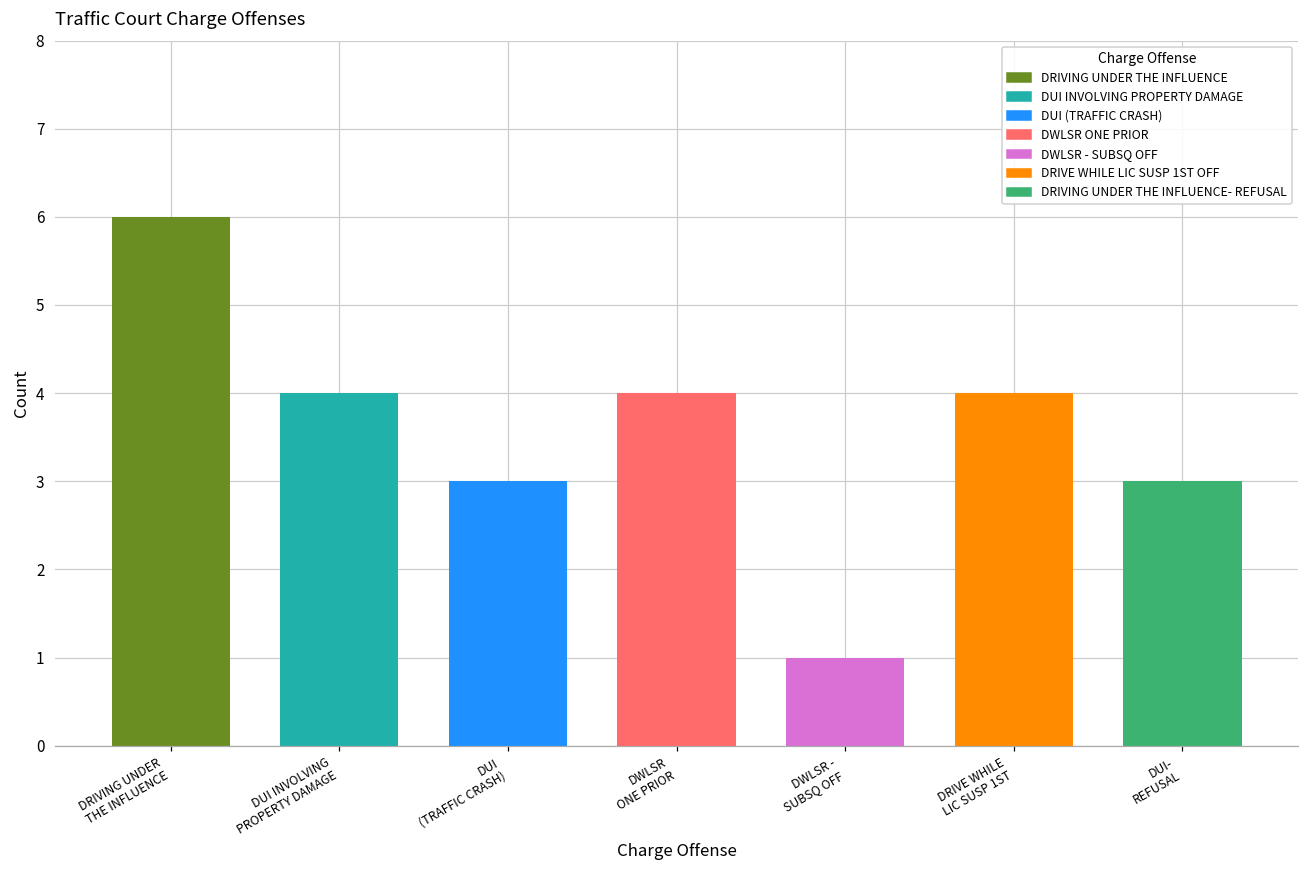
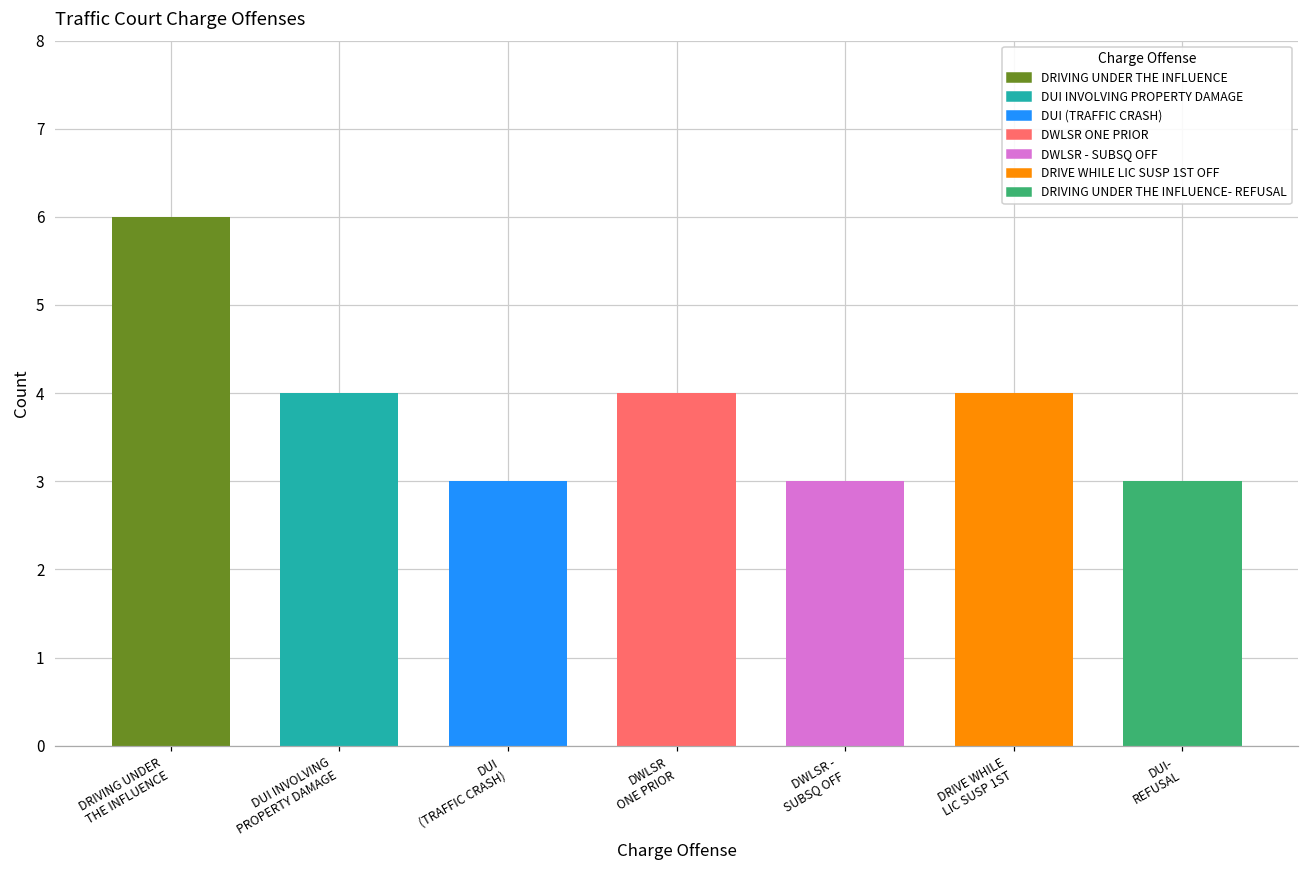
  {
    "DUI INVOLVING PROPERTY DAMAGE": {
      "DUI INVOLVING PROPERTY DAMAGE": 4
    },
    "DUI (TRAFFIC CRASH)": {
      "DUI (TRAFFIC CRASH)": 3
    },
    "DWLSR ONE PRIOR": {
      "DWLSR ONE PRIOR": 4
    },
    "DWLSR - SUBSQ OFF": {
-     "DWLSR - SUBSQ OFF": 1
+     "DWLSR - SUBSQ OFF": 3
    },
    "DRIVE WHILE LIC SUSP 1ST OFF": {
      "DRIVE WHILE LIC SUSP 1ST": 4
    },
    "DRIVING UNDER THE INFLUENCE- REFUSAL": {
      "DUI- REFUSAL": 3
    }
  }
